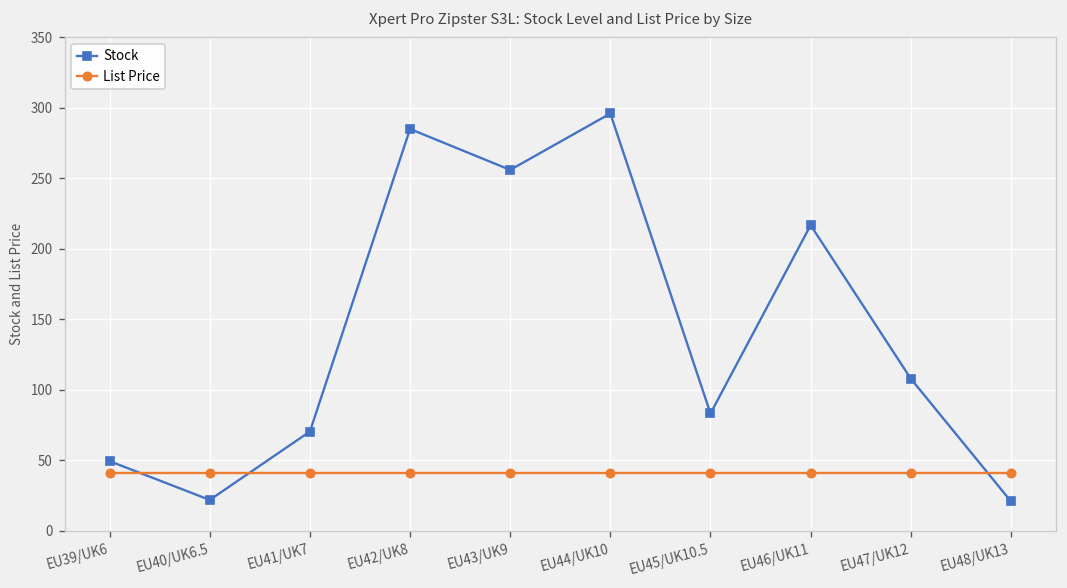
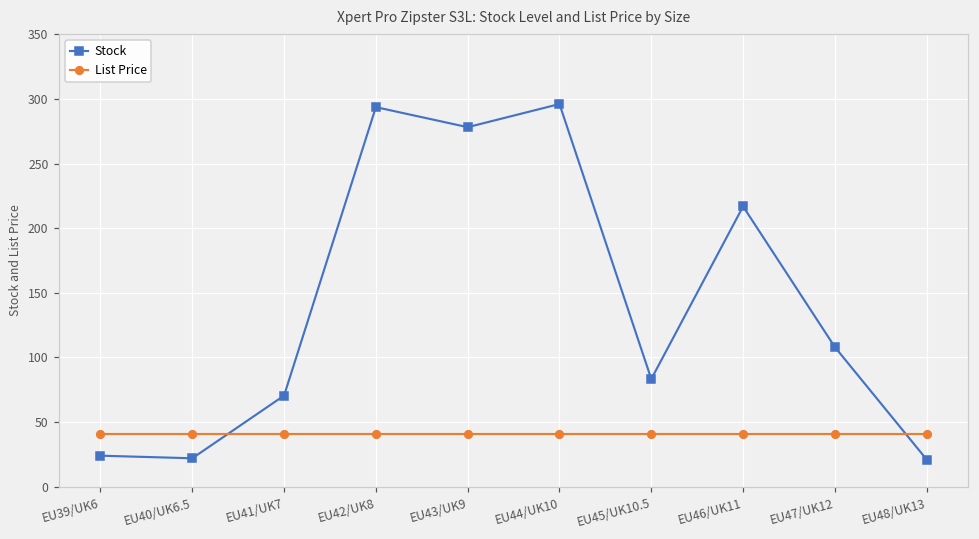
  {
    "Stock": {
-     "EU39/UK6": 50,
+     "EU39/UK6": 24,
      "EU40/UK6.5": 22,
      "EU41/UK7": 71,
-     "EU42/UK8": 285,
-     "EU43/UK9": 256,
+     "EU42/UK8": 294,
+     "EU43/UK9": 278,
      "EU44/UK10": 296,
      "EU45/UK10.5": 83,
      "EU46/UK11": 217,
      "EU47/UK12": 108,
      "EU48/UK13": 21
    },
    "List Price": {
      "EU39/UK6": 41,
      "EU40/UK6.5": 41,
      "EU41/UK7": 41,
      "EU42/UK8": 41,
      "EU43/UK9": 41,
      "EU44/UK10": 41,
      "EU45/UK10.5": 41,
      "EU46/UK11": 41,
      "EU47/UK12": 41,
      "EU48/UK13": 41
    }
  }
